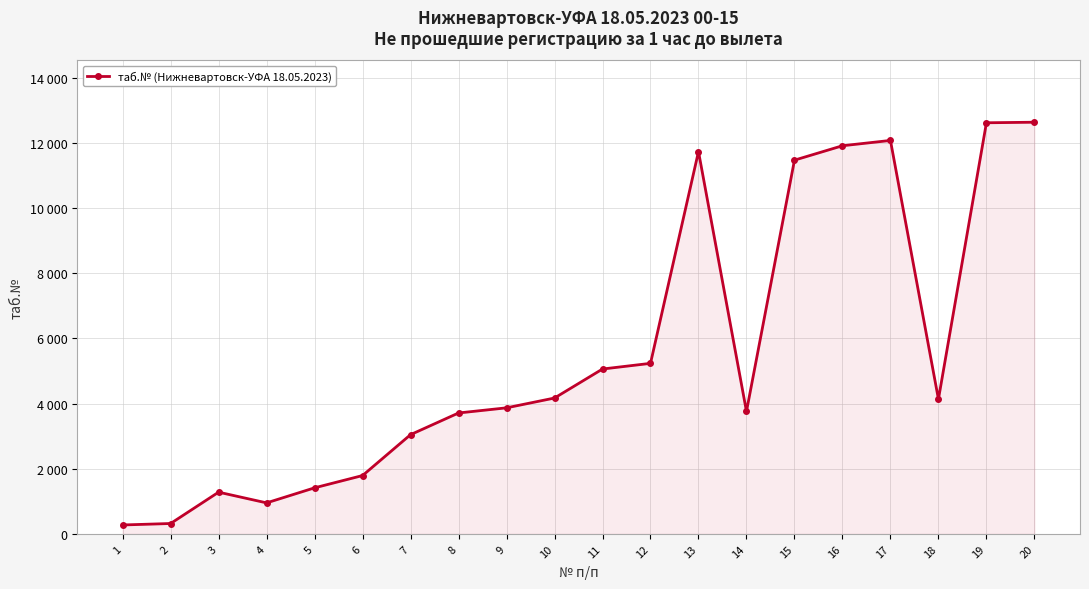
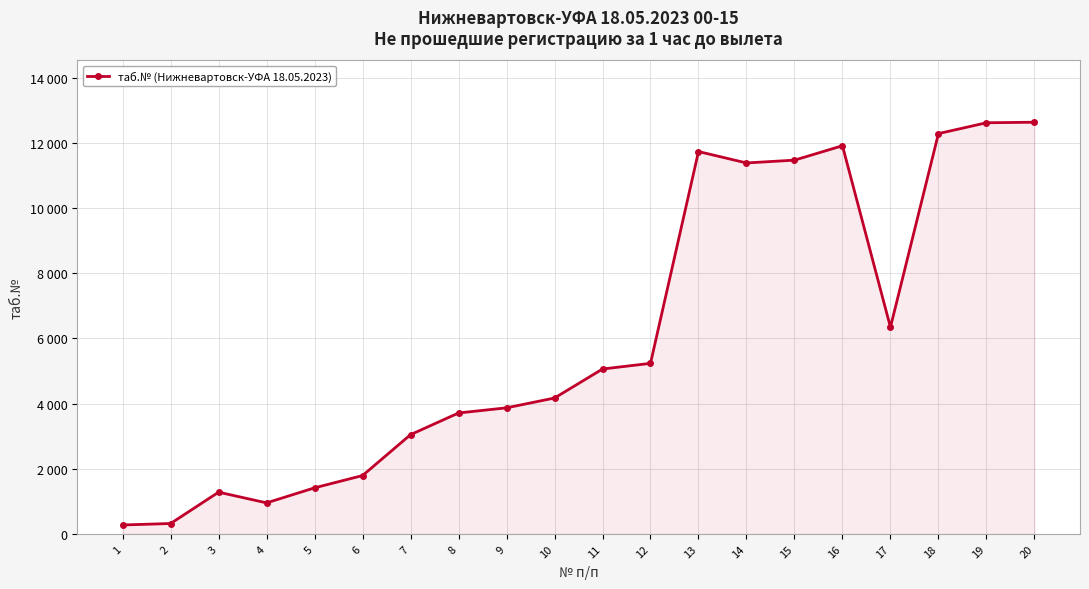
  {
    "1": 300,
    "2": 300,
    "3": 1300,
    "4": 1000,
    "5": 1400,
    "6": 1800,
    "7": 3000,
    "8": 3700,
    "9": 3900,
    "10": 4200,
    "11": 5100,
    "12": 5200,
    "13": 11700,
-   "14": 3800,
+   "14": 11400,
    "15": 11500,
    "16": 11900,
-   "17": 12100,
-   "18": 4100,
+   "17": 6300,
+   "18": 12300,
    "19": 12600,
    "20": 12600
  }
